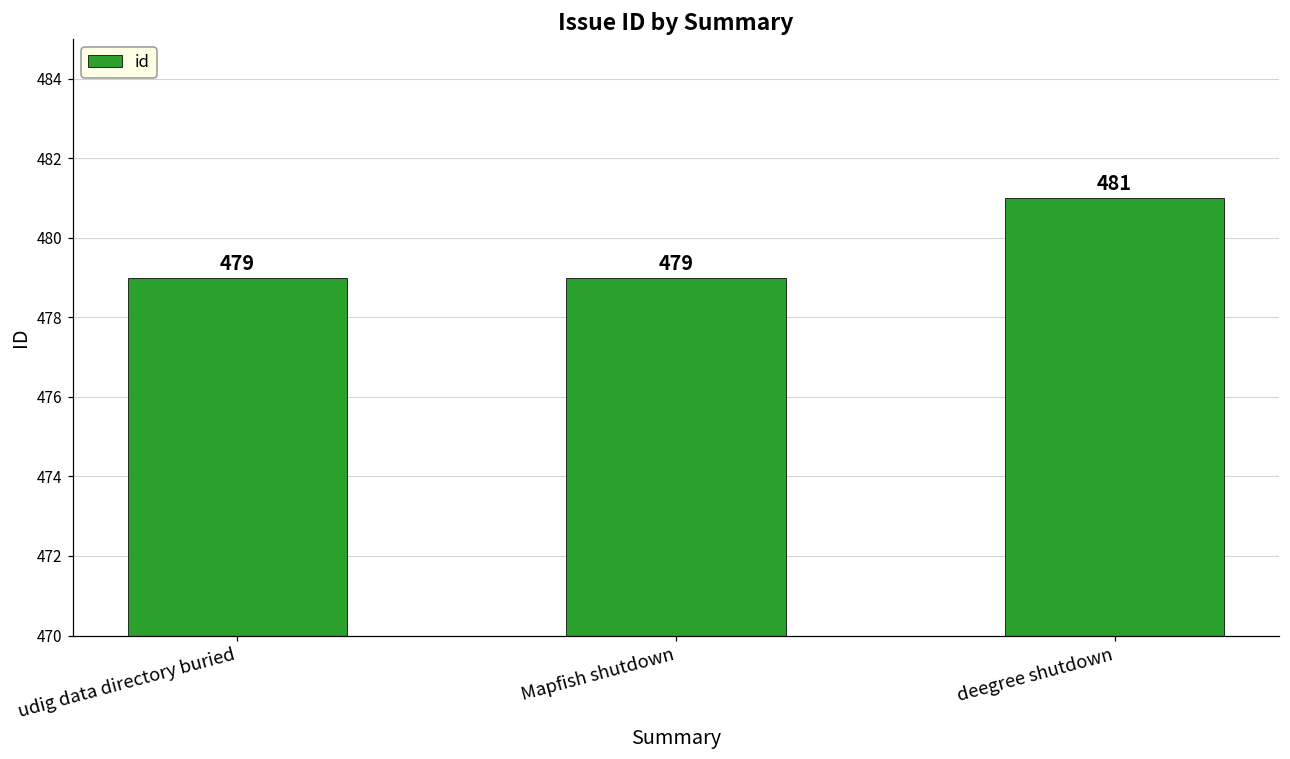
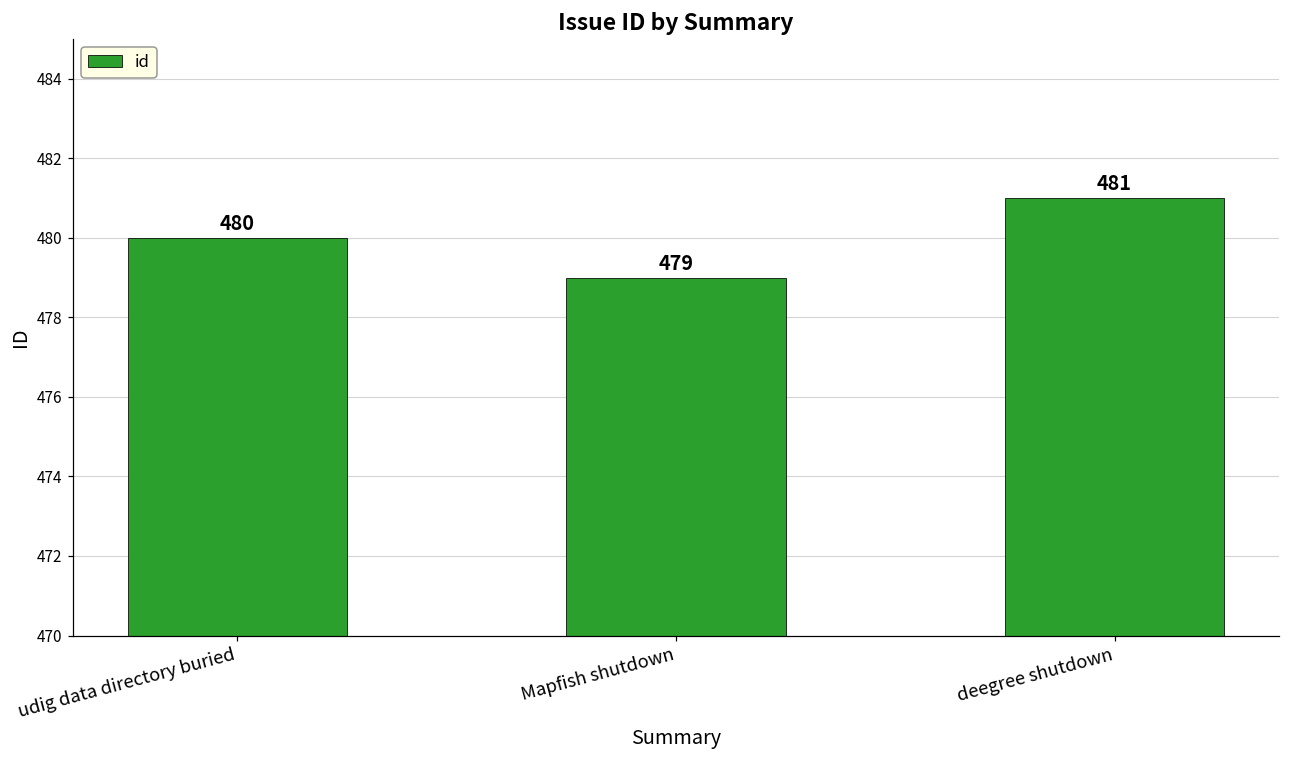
  {
-   "udig data directory buried": 479,
+   "udig data directory buried": 480,
    "Mapfish shutdown": 479,
    "deegree shutdown": 481
  }
